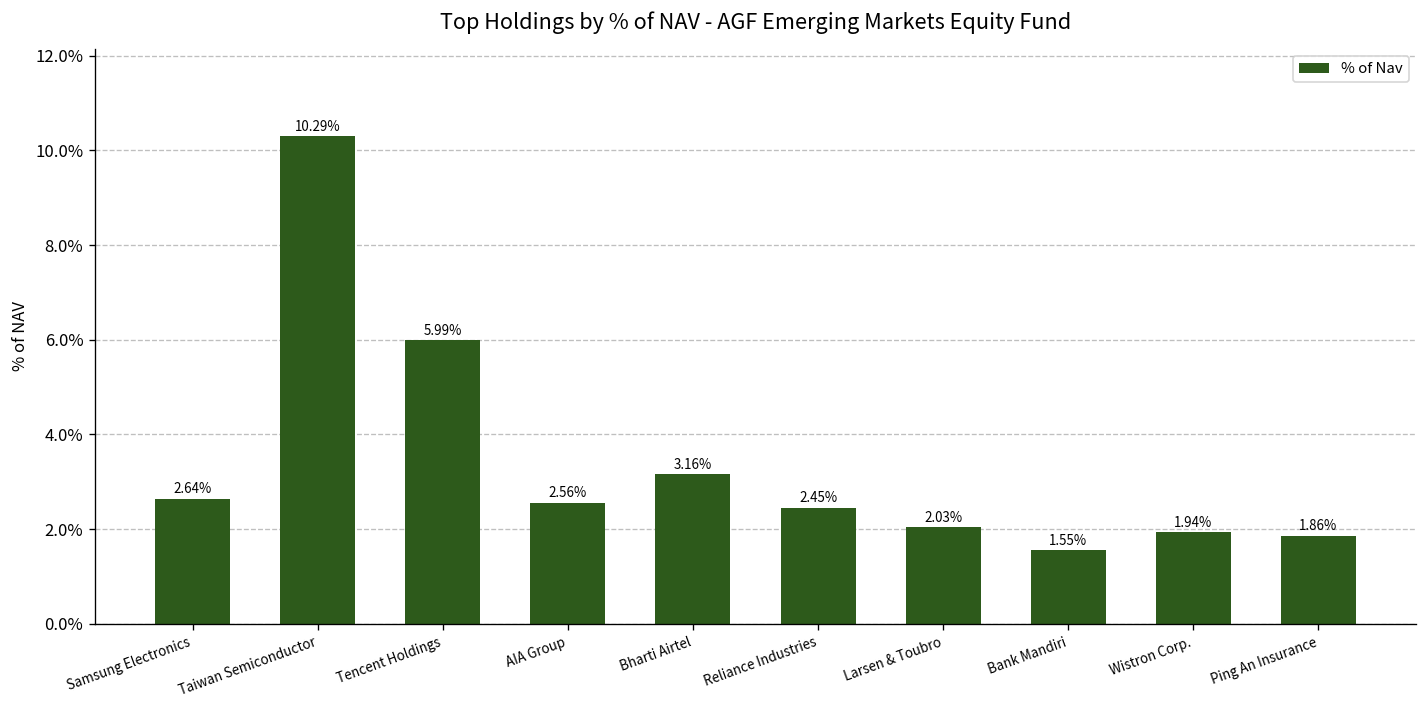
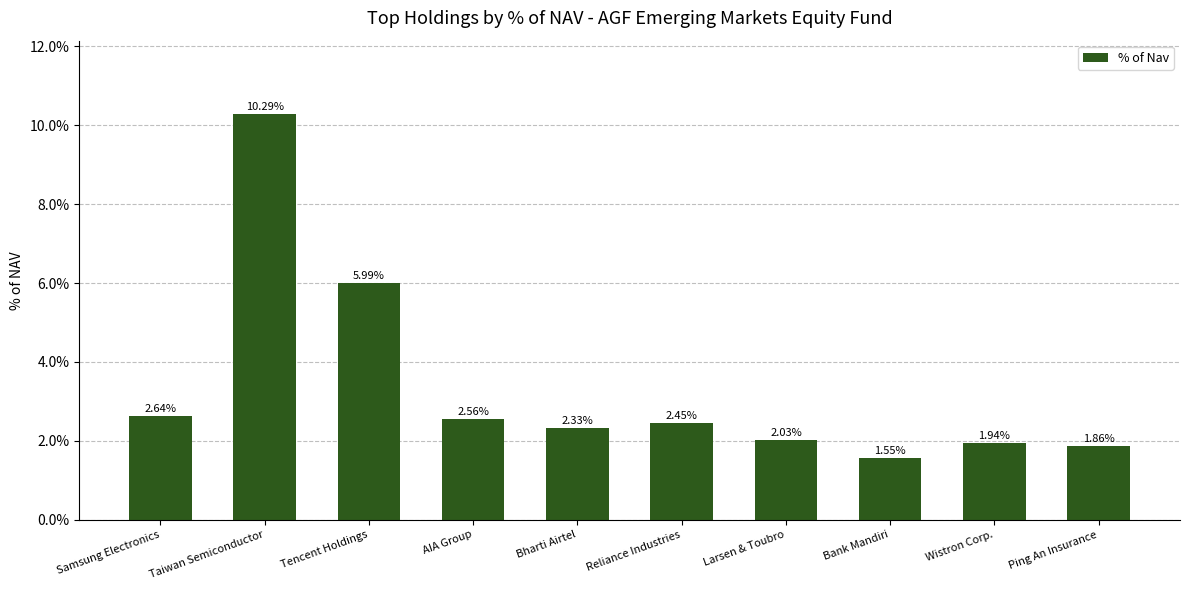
  {
    "Samsung Electronics": "2.64%",
    "Taiwan Semiconductor": "10.29%",
    "Tencent Holdings": "5.99%",
    "AIA Group": "2.56%",
-   "Bharti Airtel": "3.16%",
+   "Bharti Airtel": "2.33%",
    "Reliance Industries": "2.45%",
    "Larsen & Toubro": "2.03%",
    "Bank Mandiri": "1.55%",
    "Wistron Corp.": "1.94%",
    "Ping An Insurance": "1.86%"
  }
